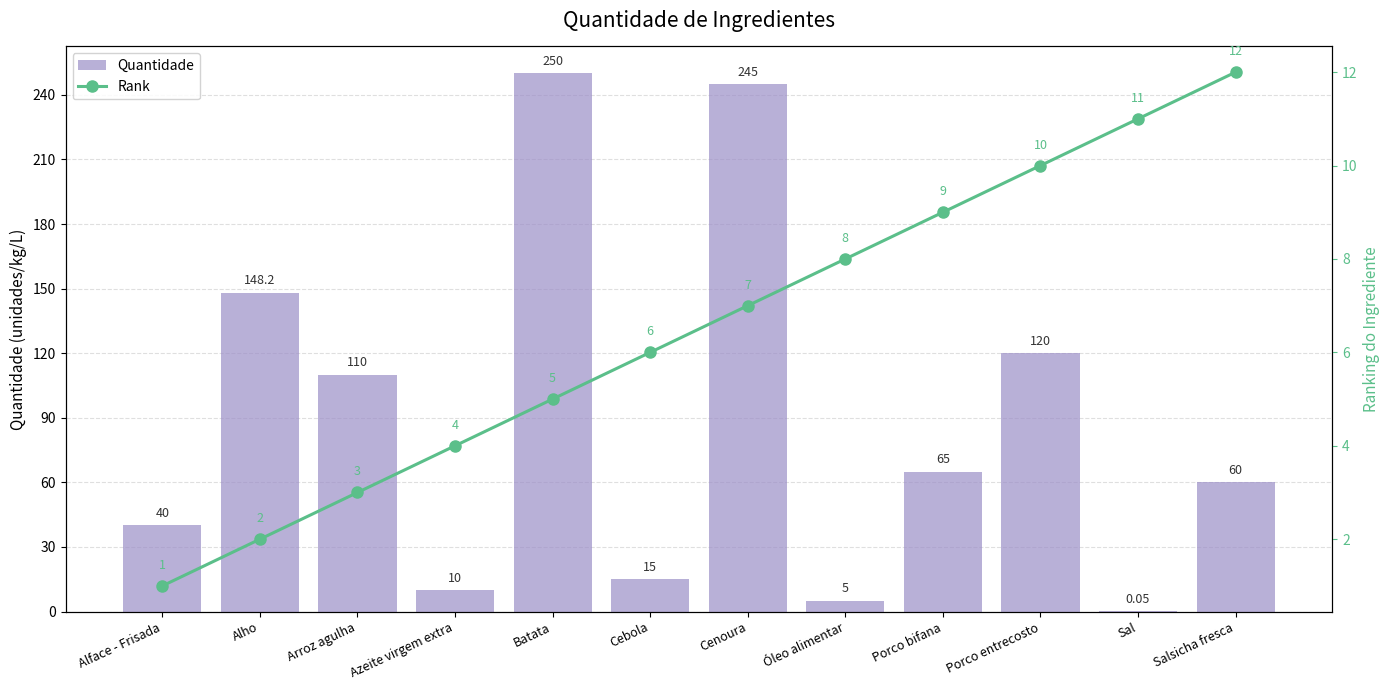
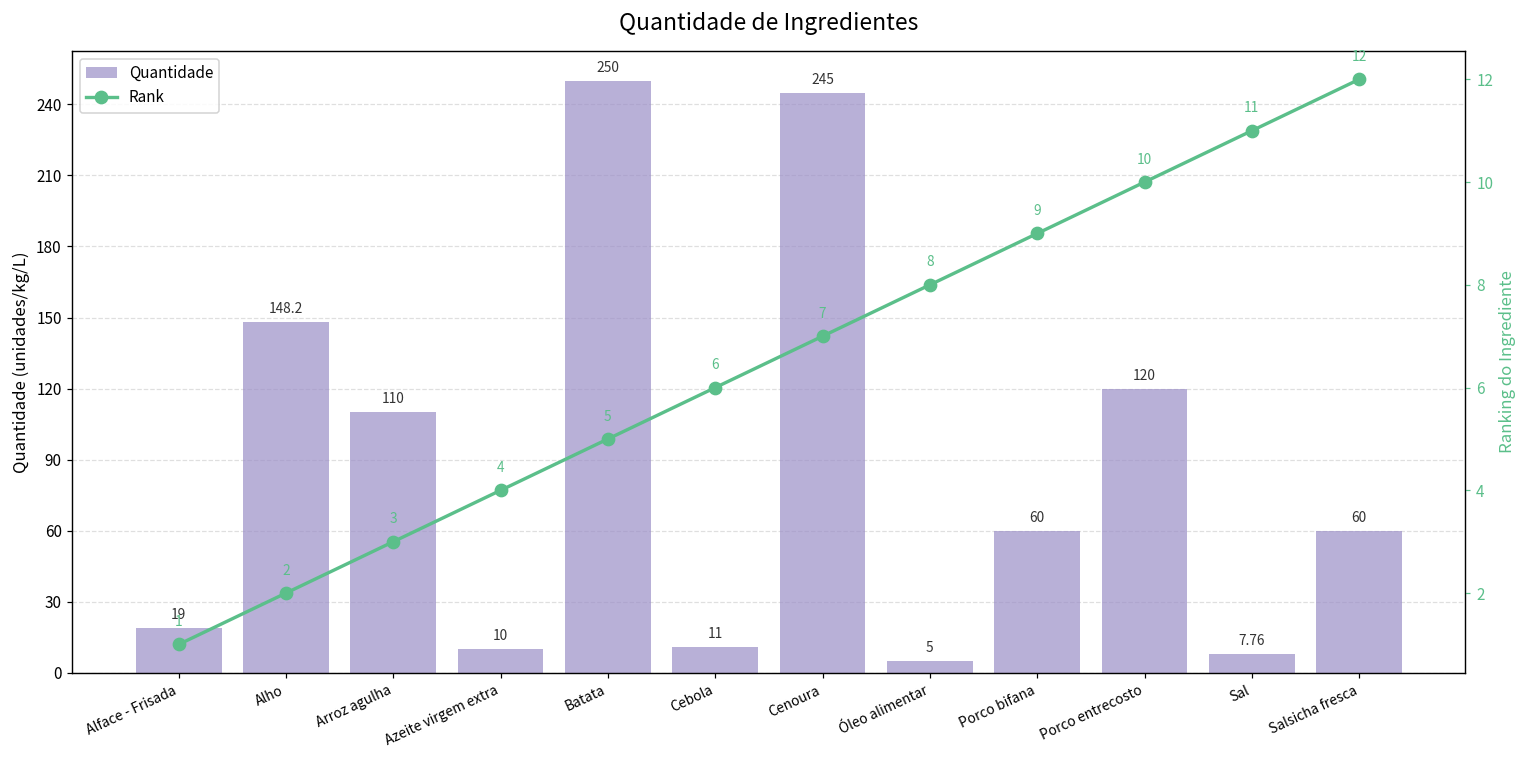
  {
    "Quantidade": {
-     "Alface - Frisada": 40,
+     "Alface - Frisada": 19,
      "Alho": 148.2,
      "Arroz agulha": 110,
      "Azeite virgem extra": 10,
      "Batata": 250,
-     "Cebola": 15,
+     "Cebola": 11,
      "Cenoura": 245,
      "Óleo alimentar": 5,
-     "Porco bifana": 65,
+     "Porco bifana": 60,
      "Porco entrecosto": 120,
-     "Sal": 0.05,
+     "Sal": 7.76,
      "Salsicha fresca": 60
    },
    "Rank": {
      "Alho": 2,
      "Arroz agulha": 3,
      "Azeite virgem extra": 4,
      "Batata": 5,
      "Cebola": 6,
      "Cenoura": 7,
      "Óleo alimentar": 8,
      "Porco bifana": 9,
      "Porco entrecosto": 10,
      "Sal": 11,
      "Salsicha fresca": 12
    }
  }
